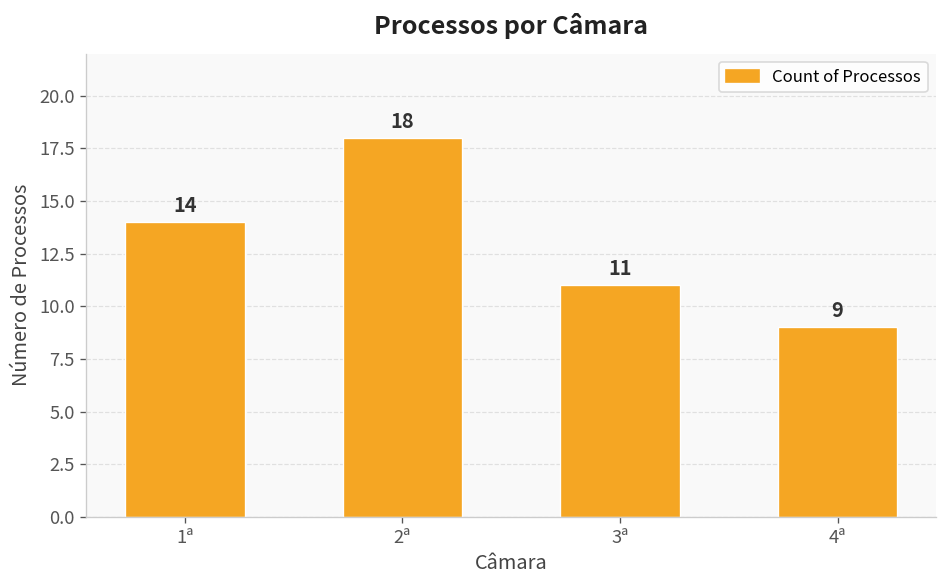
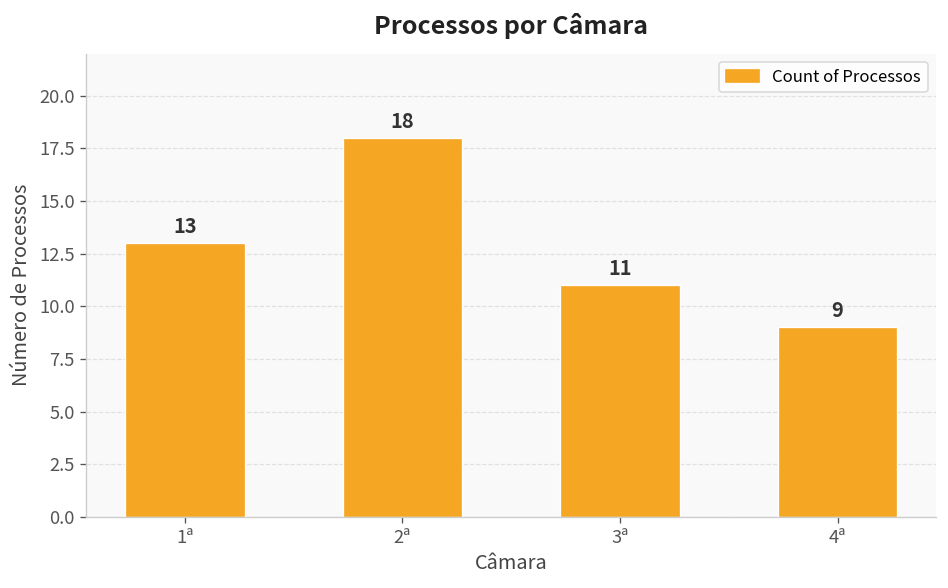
  {
-   "1ª": 14,
+   "1ª": 13,
    "2ª": 18,
    "3ª": 11,
    "4ª": 9
  }
